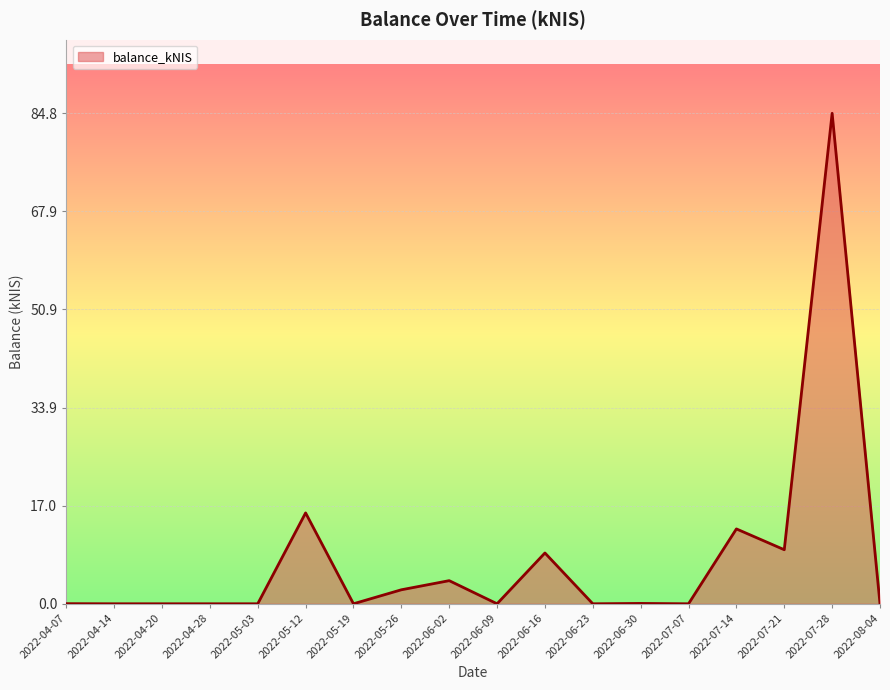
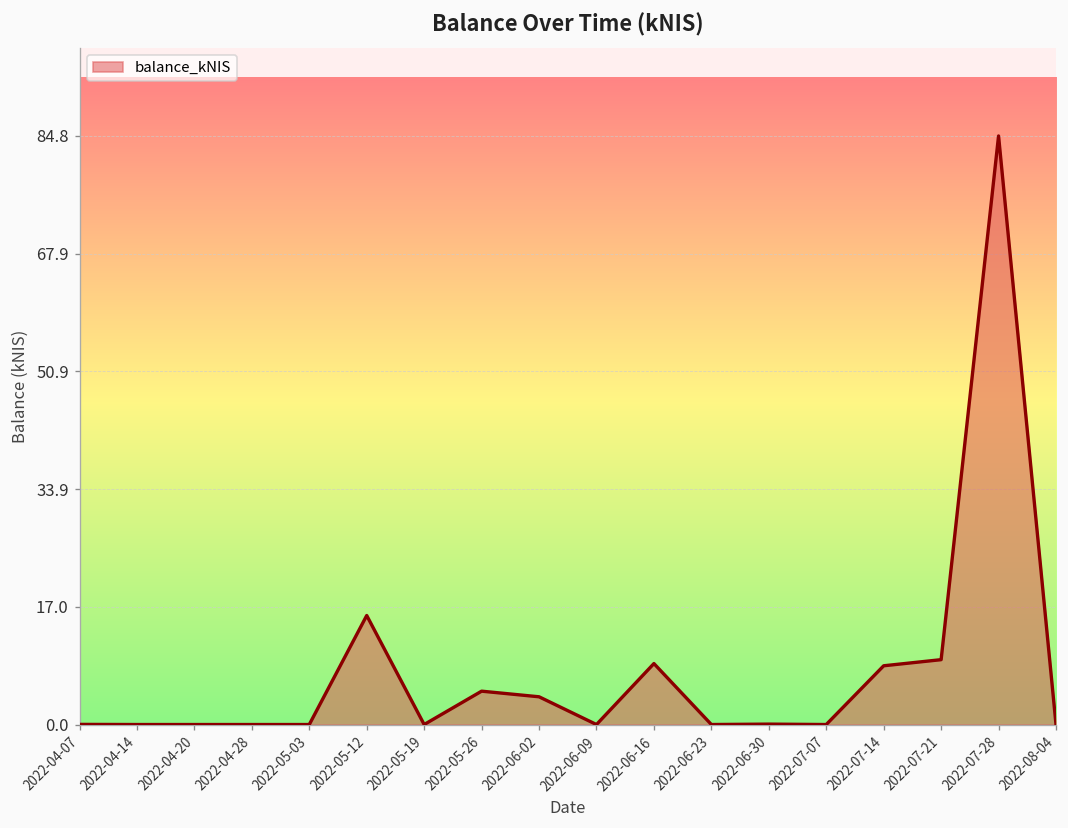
  {
    "2022-04-07": 0,
    "2022-04-14": 0,
    "2022-04-20": 0,
    "2022-04-28": 0,
    "2022-05-03": 0,
    "2022-05-12": 16,
    "2022-05-19": 0,
-   "2022-05-26": 2,
+   "2022-05-26": 5,
    "2022-06-02": 4,
    "2022-06-09": 0,
    "2022-06-16": 9,
    "2022-06-23": 0,
    "2022-06-30": 0,
    "2022-07-07": 0,
-   "2022-07-14": 13,
+   "2022-07-14": 8,
    "2022-07-21": 9,
    "2022-07-28": 85,
    "2022-08-04": 0
  }
